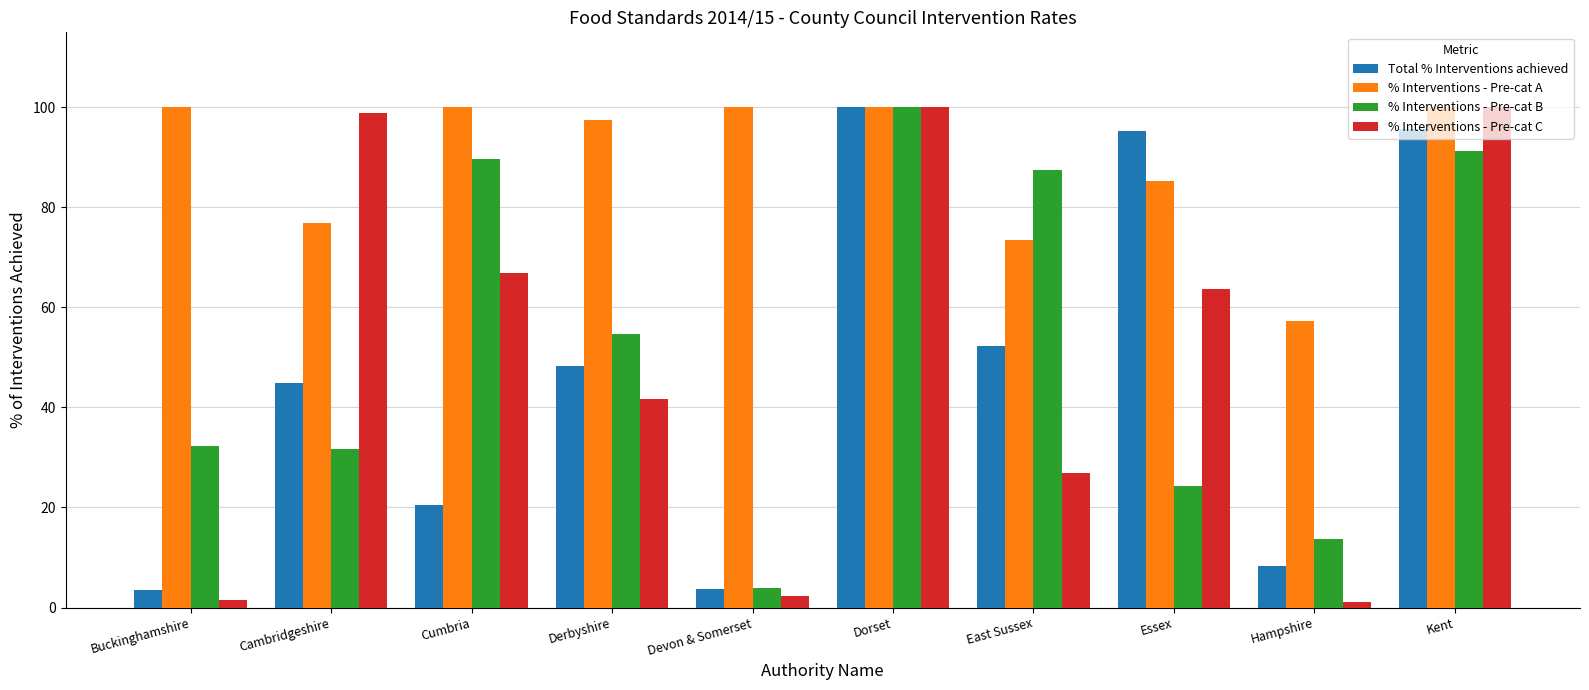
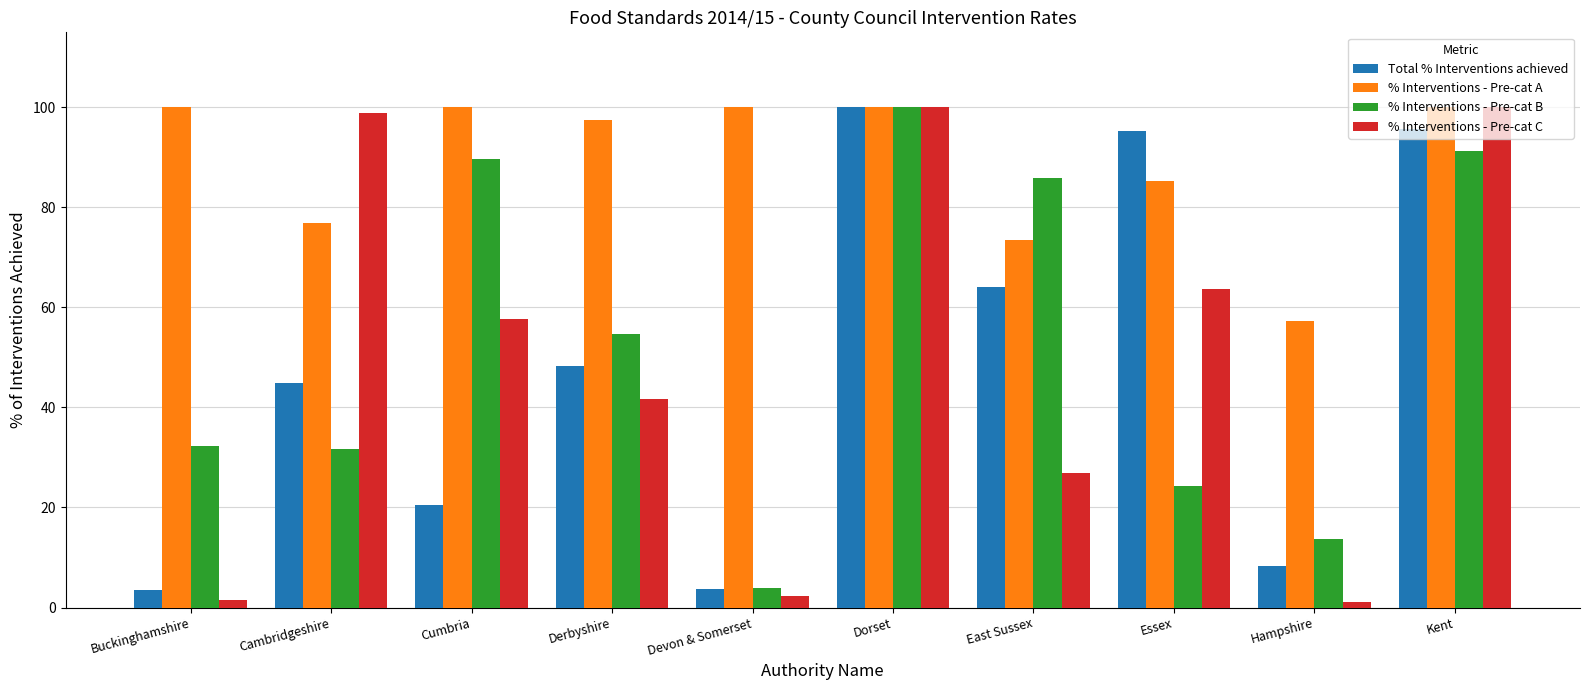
  {
    "Total % Interventions achieved": {
      "Buckinghamshire": 4,
      "Cambridgeshire": 45,
      "Cumbria": 20,
      "Derbyshire": 48,
      "Devon & Somerset": 4,
      "Dorset": 100,
-     "East Sussex": 52,
+     "East Sussex": 64,
      "Essex": 95,
      "Hampshire": 8
    },
    "% Interventions - Pre-cat A": {
      "Buckinghamshire": 100,
      "Cambridgeshire": 77,
      "Cumbria": 100,
      "Derbyshire": 98,
      "Devon & Somerset": 100,
      "Dorset": 100,
      "East Sussex": 74,
      "Essex": 85,
      "Hampshire": 57
    },
    "% Interventions - Pre-cat B": {
      "Buckinghamshire": 32,
      "Cambridgeshire": 32,
      "Cumbria": 90,
      "Derbyshire": 55,
      "Devon & Somerset": 4,
      "Dorset": 100,
-     "East Sussex": 87,
+     "East Sussex": 86,
      "Essex": 24,
      "Hampshire": 14,
      "Kent": 91
    },
    "% Interventions - Pre-cat C": {
      "Buckinghamshire": 2,
      "Cambridgeshire": 99,
-     "Cumbria": 67,
+     "Cumbria": 58,
      "Derbyshire": 42,
      "Devon & Somerset": 2,
      "Dorset": 100,
      "East Sussex": 27,
      "Essex": 64,
      "Hampshire": 1
    }
  }
